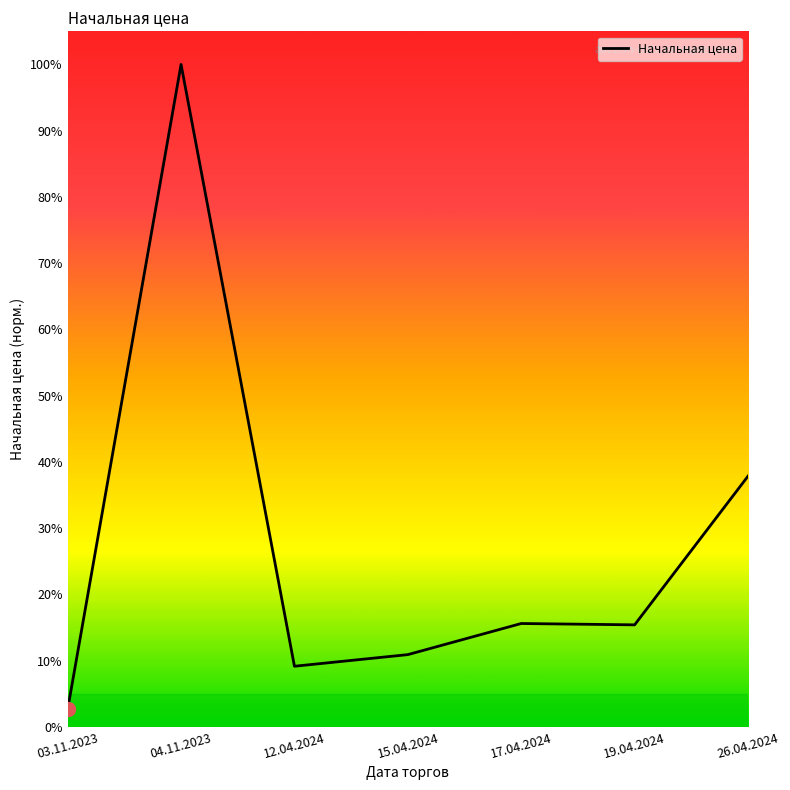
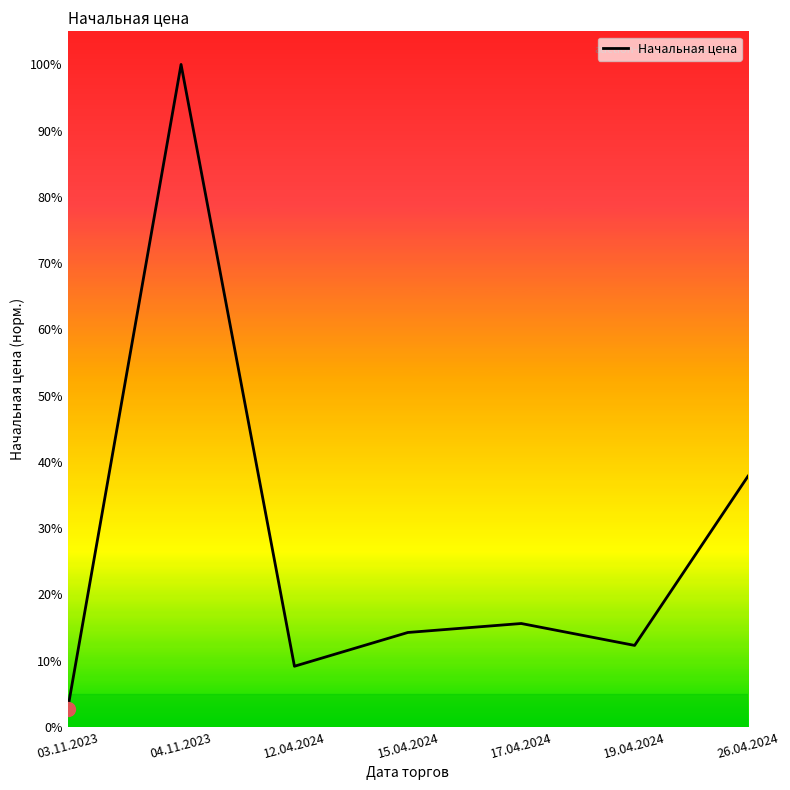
  {
    "Начальная цена": {
      "04.11.2023": "100%",
      "12.04.2024": "9%",
-     "15.04.2024": "11%",
+     "15.04.2024": "14%",
      "17.04.2024": "16%",
-     "19.04.2024": "15%",
+     "19.04.2024": "12%",
      "26.04.2024": "38%"
    }
  }
